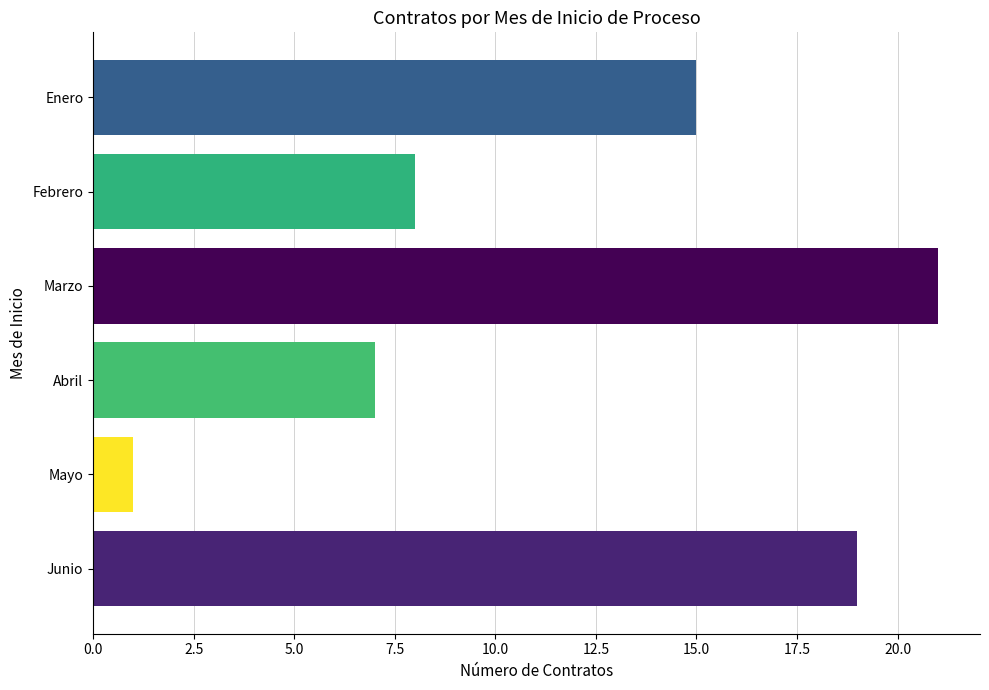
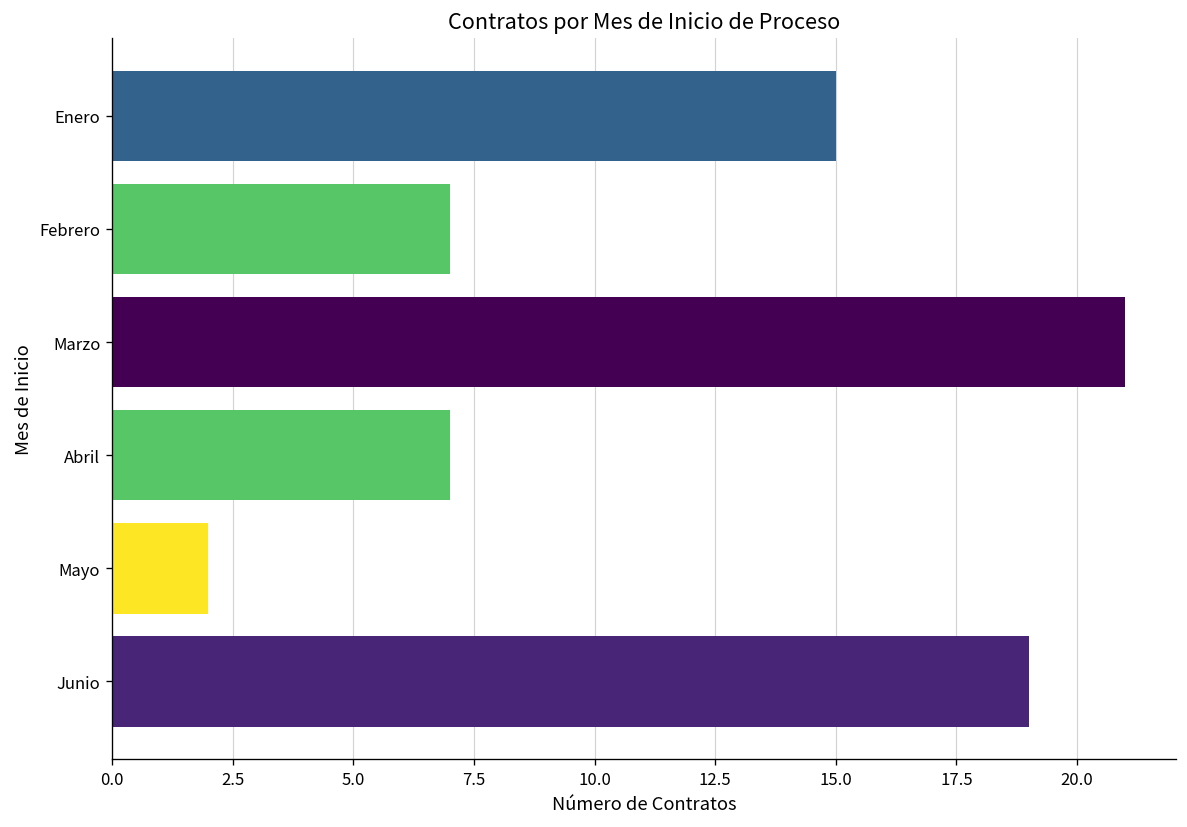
  {
    "Enero": 15,
-   "Febrero": 8,
+   "Febrero": 7,
    "Marzo": 21,
    "Abril": 7,
-   "Mayo": 1,
+   "Mayo": 2,
    "Junio": 19
  }
